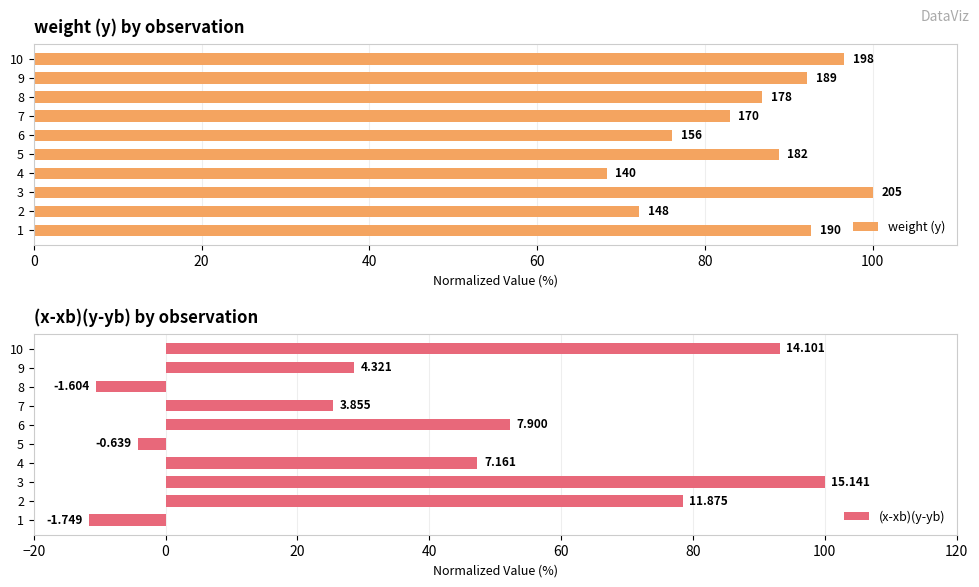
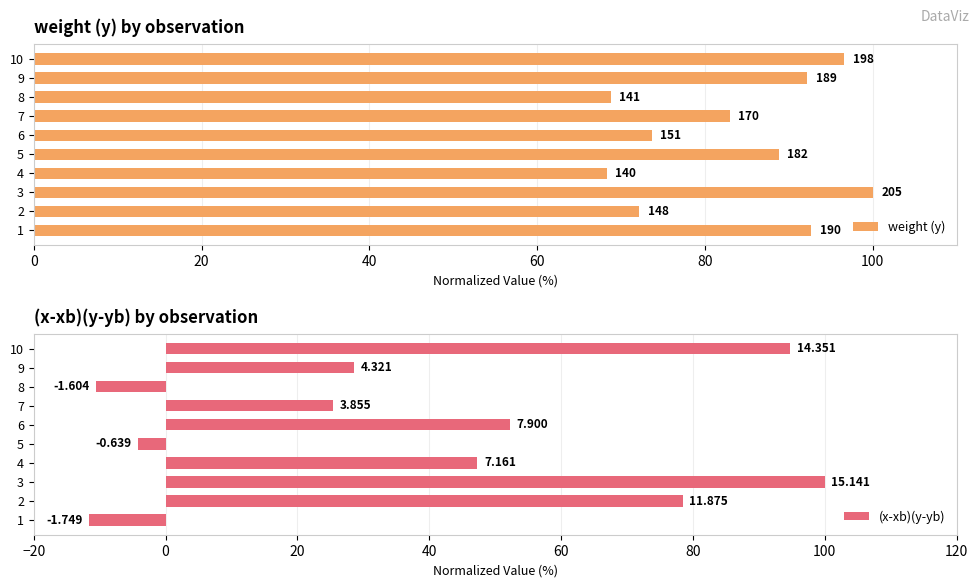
  {
    "weight (y) by observation": {
-     "8": 178,
-     "6": 156
+     "8": 141,
+     "6": 151
    },
    "(x-xb)(y-yb) by observation": {
-     "10": 14.101
+     "10": 14.351
    }
  }
